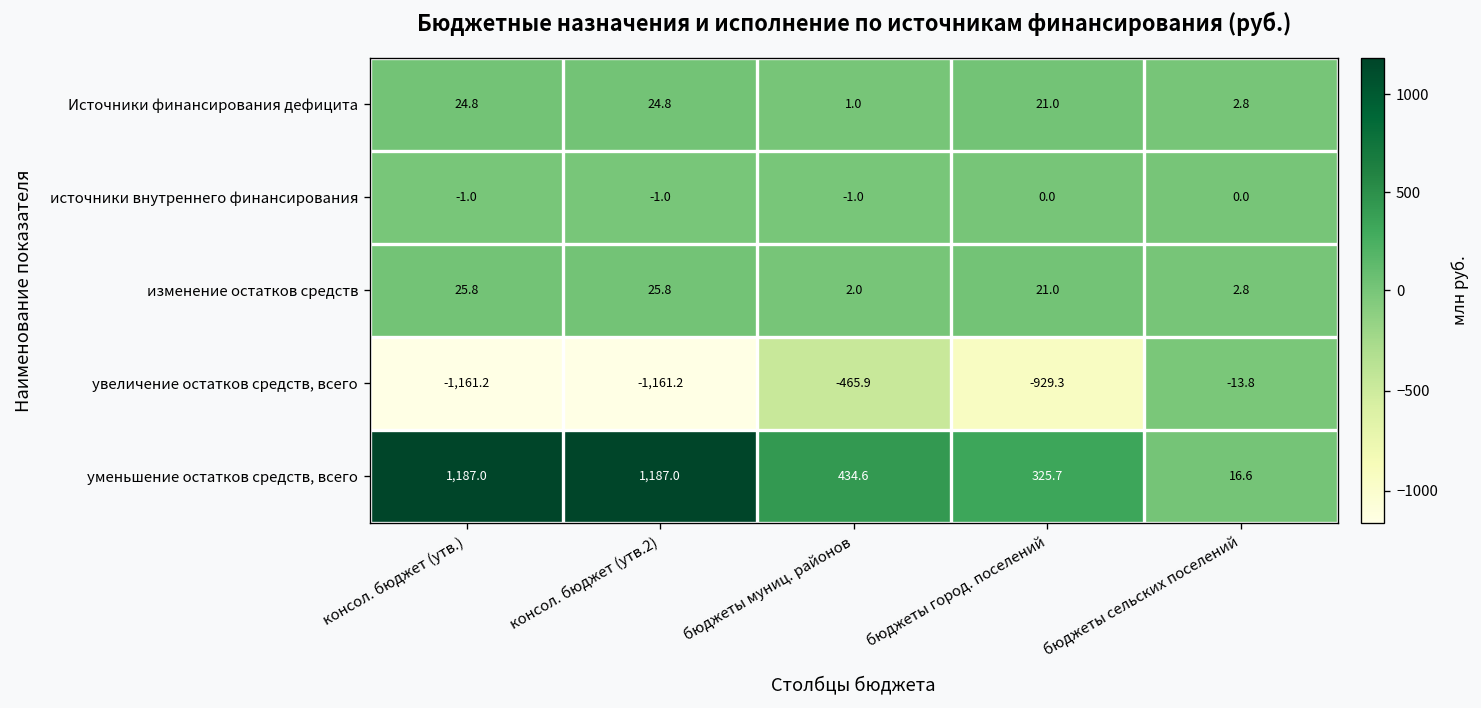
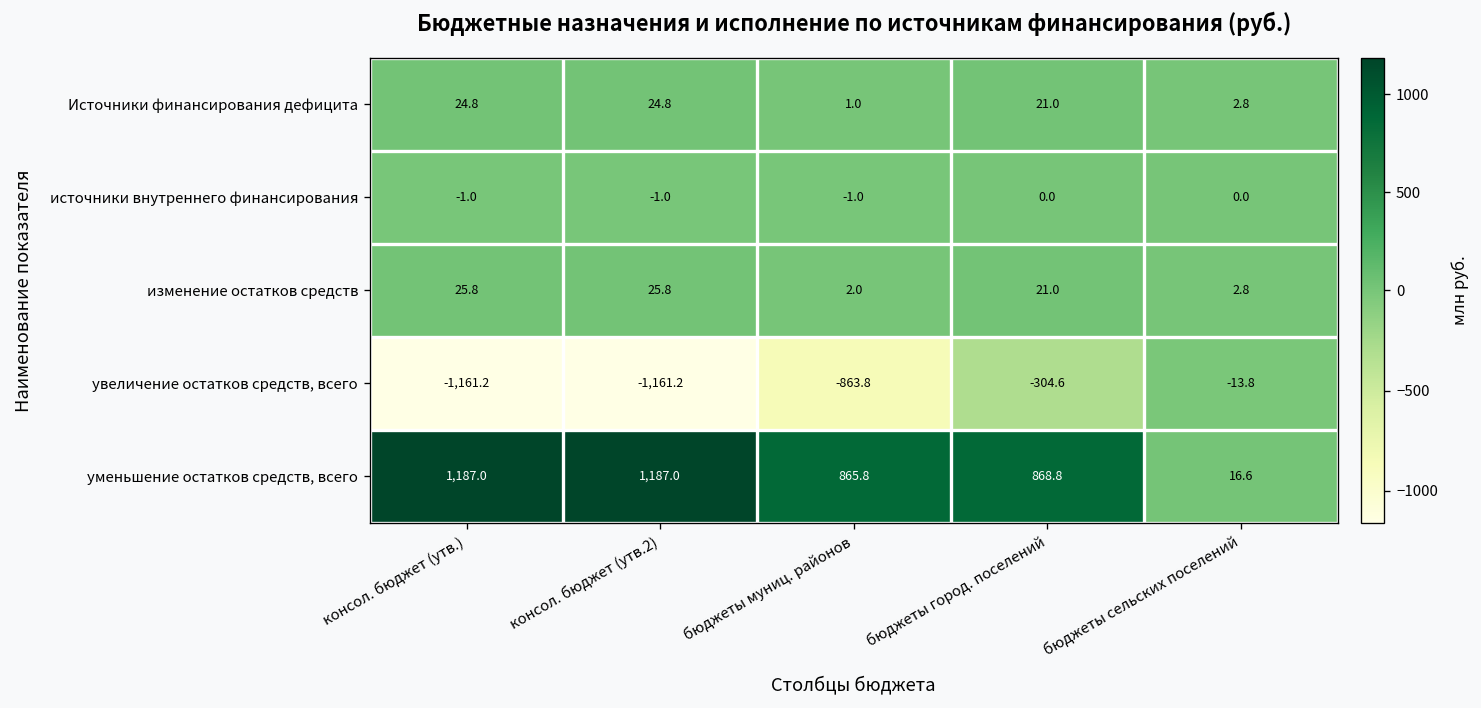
  {
    "Источники финансирования дефицита": {
      "консол. бюджет (утв.)": "24.8",
      "консол. бюджет (утв.2)": "24.8",
      "бюджеты муниц. районов": "1.0",
      "бюджеты город. поселений": "21.0",
      "бюджеты сельских поселений": "2.8"
    },
    "источники внутреннего финансирования": {
      "консол. бюджет (утв.)": "-1.0",
      "консол. бюджет (утв.2)": "-1.0",
      "бюджеты муниц. районов": "-1.0",
      "бюджеты город. поселений": "0.0",
      "бюджеты сельских поселений": "0.0"
    },
    "изменение остатков средств": {
      "консол. бюджет (утв.)": "25.8",
      "консол. бюджет (утв.2)": "25.8",
      "бюджеты муниц. районов": "2.0",
      "бюджеты город. поселений": "21.0",
      "бюджеты сельских поселений": "2.8"
    },
    "увеличение остатков средств, всего": {
      "консол. бюджет (утв.)": "-1,161.2",
      "консол. бюджет (утв.2)": "-1,161.2",
-     "бюджеты муниц. районов": "-465.9",
-     "бюджеты город. поселений": "-929.3",
+     "бюджеты муниц. районов": "-863.8",
+     "бюджеты город. поселений": "-304.6",
      "бюджеты сельских поселений": "-13.8"
    },
    "уменьшение остатков средств, всего": {
      "консол. бюджет (утв.)": "1,187.0",
      "консол. бюджет (утв.2)": "1,187.0",
-     "бюджеты муниц. районов": "434.6",
-     "бюджеты город. поселений": "325.7",
+     "бюджеты муниц. районов": "865.8",
+     "бюджеты город. поселений": "868.8",
      "бюджеты сельских поселений": "16.6"
    }
  }
